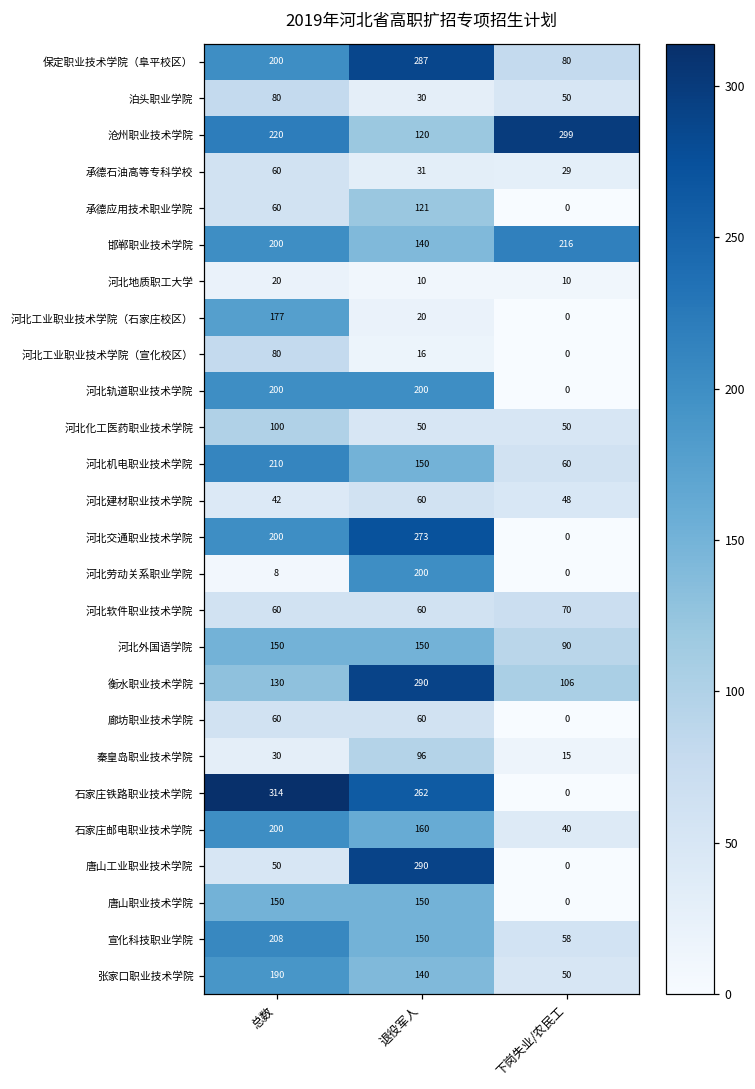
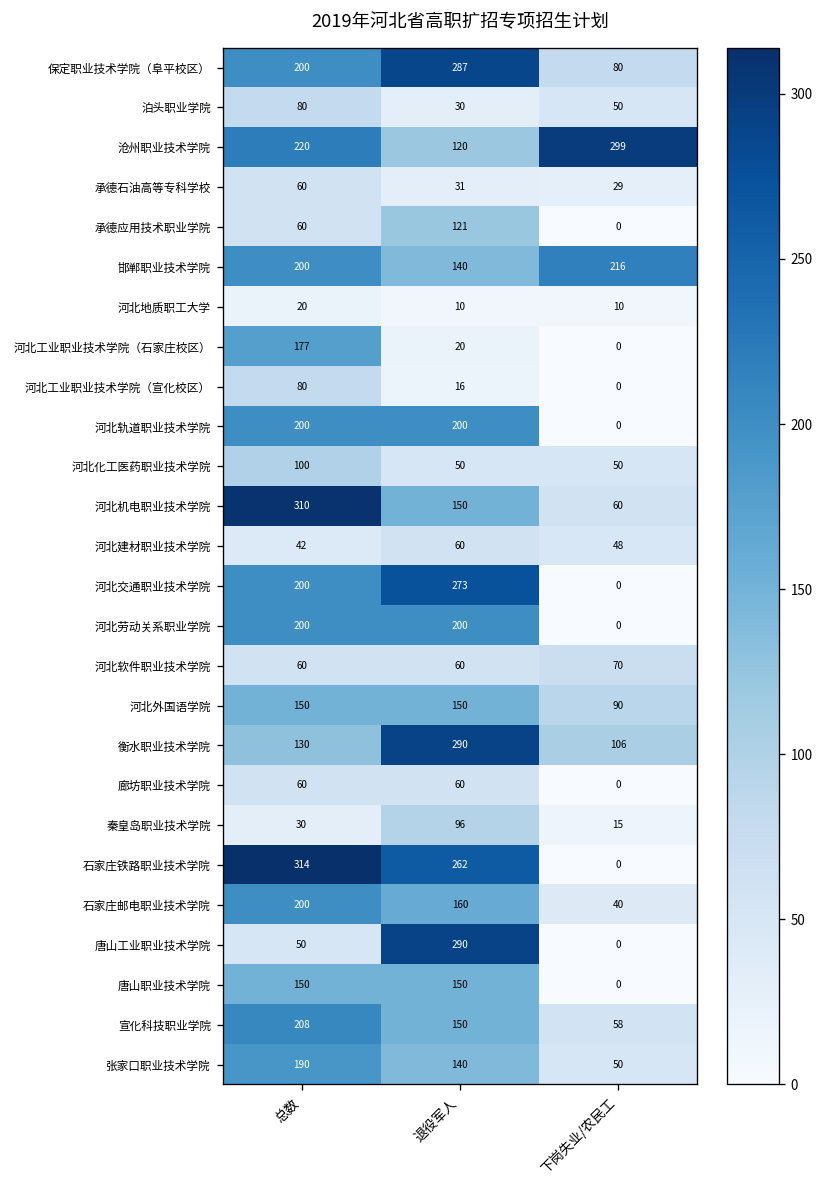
  {
    "保定职业技术学院（阜平校区）": {
      "总数": 200,
      "退役军人": 287,
      "下岗失业/农民工": 80
    },
    "泊头职业学院": {
      "总数": 80,
      "退役军人": 30,
      "下岗失业/农民工": 50
    },
    "沧州职业技术学院": {
      "总数": 220,
      "退役军人": 120,
      "下岗失业/农民工": 299
    },
    "承德石油高等专科学校": {
      "总数": 60,
      "退役军人": 31,
      "下岗失业/农民工": 29
    },
    "承德应用技术职业学院": {
      "总数": 60,
      "退役军人": 121,
      "下岗失业/农民工": 0
    },
    "邯郸职业技术学院": {
      "总数": 200,
      "退役军人": 140,
      "下岗失业/农民工": 216
    },
    "河北地质职工大学": {
      "总数": 20,
      "退役军人": 10,
      "下岗失业/农民工": 10
    },
    "河北工业职业技术学院（石家庄校区）": {
      "总数": 177,
      "退役军人": 20,
      "下岗失业/农民工": 0
    },
    "河北工业职业技术学院（宣化校区）": {
      "总数": 80,
      "退役军人": 16,
      "下岗失业/农民工": 0
    },
    "河北轨道职业技术学院": {
      "总数": 200,
      "退役军人": 200,
      "下岗失业/农民工": 0
    },
    "河北化工医药职业技术学院": {
      "总数": 100,
      "退役军人": 50,
      "下岗失业/农民工": 50
    },
    "河北机电职业技术学院": {
-     "总数": 210,
+     "总数": 310,
      "退役军人": 150,
      "下岗失业/农民工": 60
    },
    "河北建材职业技术学院": {
      "总数": 42,
      "退役军人": 60,
      "下岗失业/农民工": 48
    },
    "河北交通职业技术学院": {
      "总数": 200,
      "退役军人": 273,
      "下岗失业/农民工": 0
    },
    "河北劳动关系职业学院": {
-     "总数": 8,
+     "总数": 200,
      "退役军人": 200,
      "下岗失业/农民工": 0
    },
    "河北软件职业技术学院": {
      "总数": 60,
      "退役军人": 60,
      "下岗失业/农民工": 70
    },
    "河北外国语学院": {
      "总数": 150,
      "退役军人": 150,
      "下岗失业/农民工": 90
    },
    "衡水职业技术学院": {
      "总数": 130,
      "退役军人": 290,
      "下岗失业/农民工": 106
    },
    "廊坊职业技术学院": {
      "总数": 60,
      "退役军人": 60,
      "下岗失业/农民工": 0
    },
    "秦皇岛职业技术学院": {
      "总数": 30,
      "退役军人": 96,
      "下岗失业/农民工": 15
    },
    "石家庄铁路职业技术学院": {
      "总数": 314,
      "退役军人": 262,
      "下岗失业/农民工": 0
    },
    "石家庄邮电职业技术学院": {
      "总数": 200,
      "退役军人": 160,
      "下岗失业/农民工": 40
    },
    "唐山工业职业技术学院": {
      "总数": 50,
      "退役军人": 290,
      "下岗失业/农民工": 0
    },
    "唐山职业技术学院": {
      "总数": 150,
      "退役军人": 150,
      "下岗失业/农民工": 0
    },
    "宣化科技职业学院": {
      "总数": 208,
      "退役军人": 150,
      "下岗失业/农民工": 58
    },
    "张家口职业技术学院": {
      "总数": 190,
      "退役军人": 140,
      "下岗失业/农民工": 50
    }
  }
